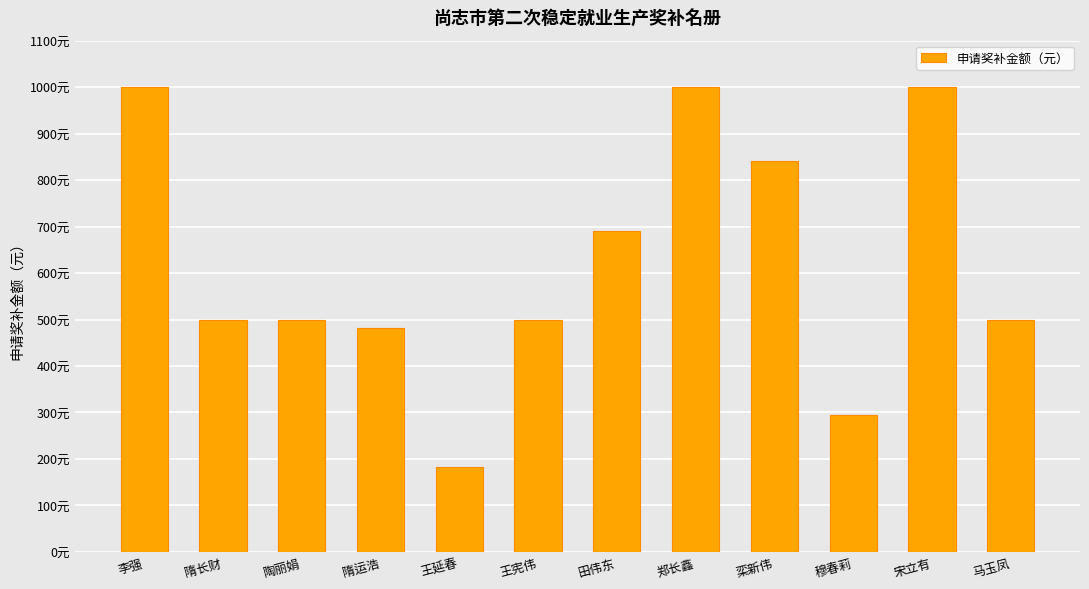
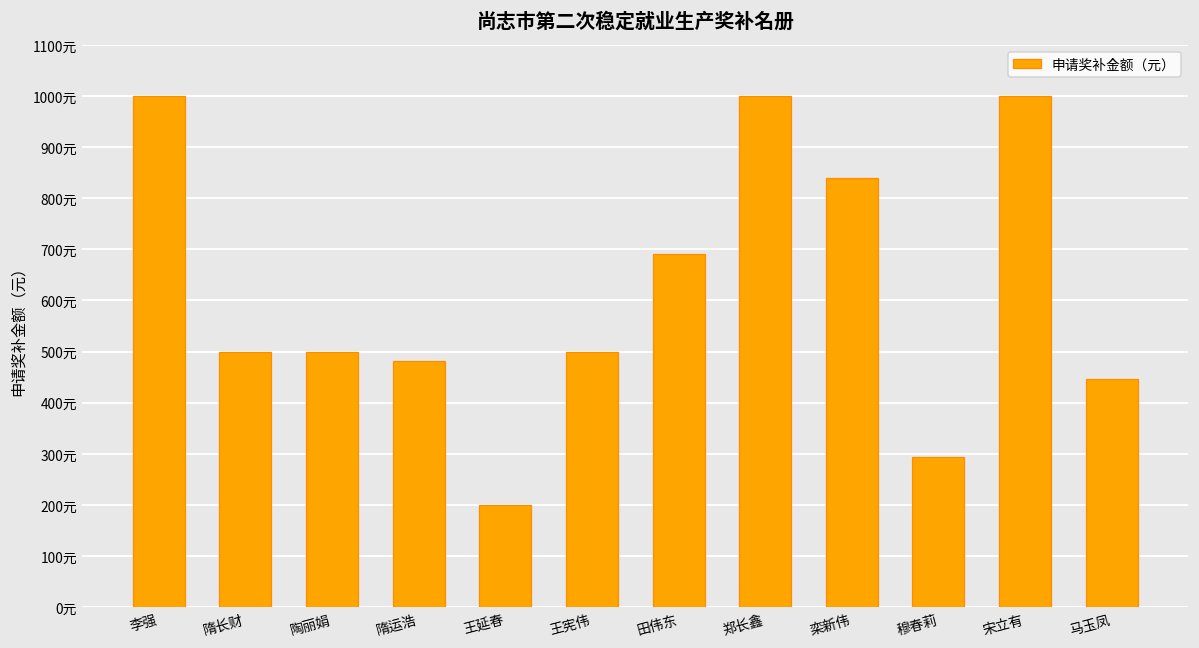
  {
    "李强": "1000元",
    "隋长财": "500元",
    "陶丽娟": "500元",
    "隋运浩": "480元",
-   "王延春": "180元",
+   "王延春": "200元",
    "王宪伟": "500元",
    "田伟东": "690元",
    "郑长鑫": "1000元",
    "栾新伟": "840元",
    "穆春莉": "290元",
    "宋立有": "1000元",
-   "马玉凤": "500元"
+   "马玉凤": "450元"
  }
